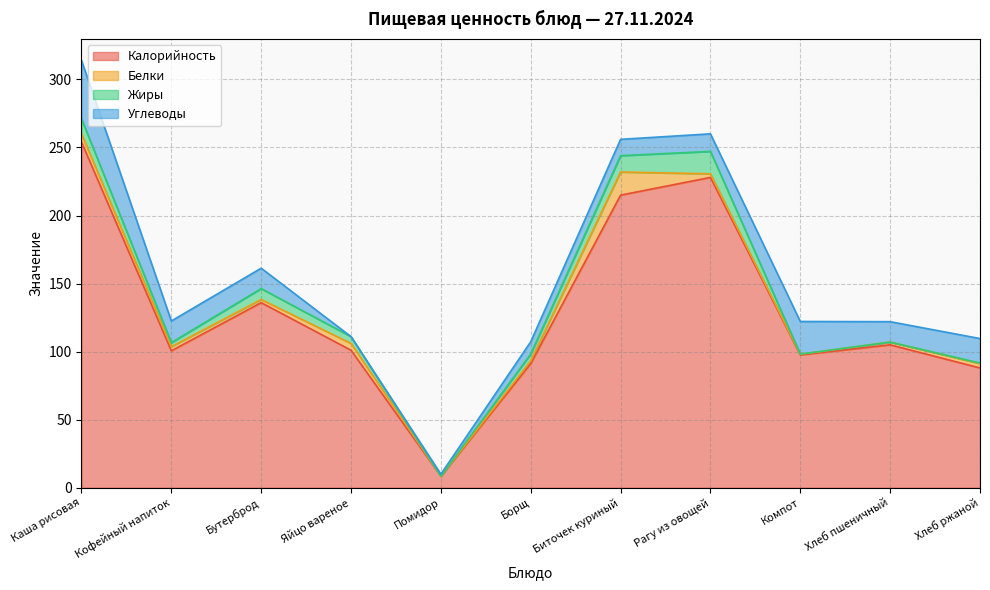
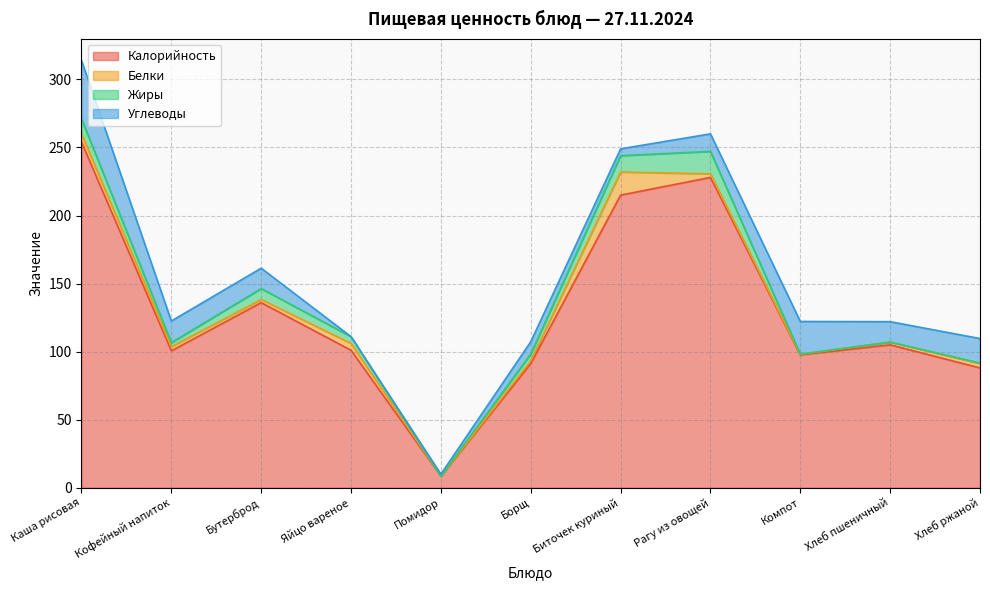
  {
    "Калорийность": {
      "Каша рисовая": 254,
      "Кофейный напиток": 101,
      "Бутерброд": 136,
      "Яйцо вареное": 101,
      "Борщ": 91,
      "Биточек куриный": 215,
      "Рагу из овощей": 228,
      "Хлеб пшеничный": 105,
      "Хлеб ржаной": 88
    },
    "Белки": {
      "Каша рисовая": 6,
      "Кофейный напиток": 3,
      "Бутерброд": 2,
      "Яйцо вареное": 5,
      "Борщ": 2,
      "Биточек куриный": 17,
      "Рагу из овощей": 3
    },
    "Жиры": {
      "Каша рисовая": 11,
      "Кофейный напиток": 3,
      "Бутерброд": 8,
      "Борщ": 5,
      "Биточек куриный": 12,
      "Рагу из овощей": 16
    },
    "Углеводы": {
      "Каша рисовая": 43,
      "Кофейный напиток": 16,
      "Бутерброд": 15,
      "Борщ": 9,
-     "Биточек куриный": 12,
+     "Биточек куриный": 5,
      "Рагу из овощей": 13,
      "Компот": 24,
      "Хлеб пшеничный": 15,
      "Хлеб ржаной": 18
    }
  }
